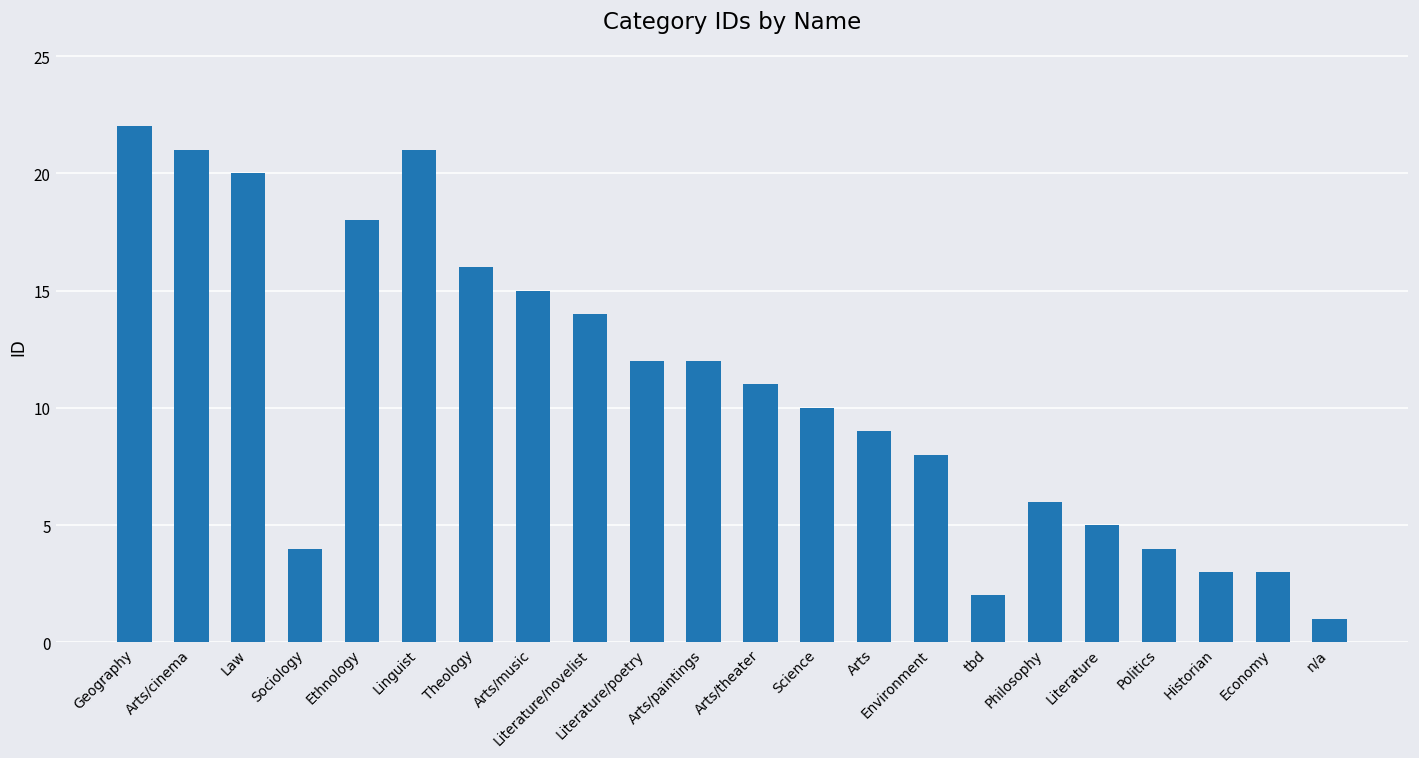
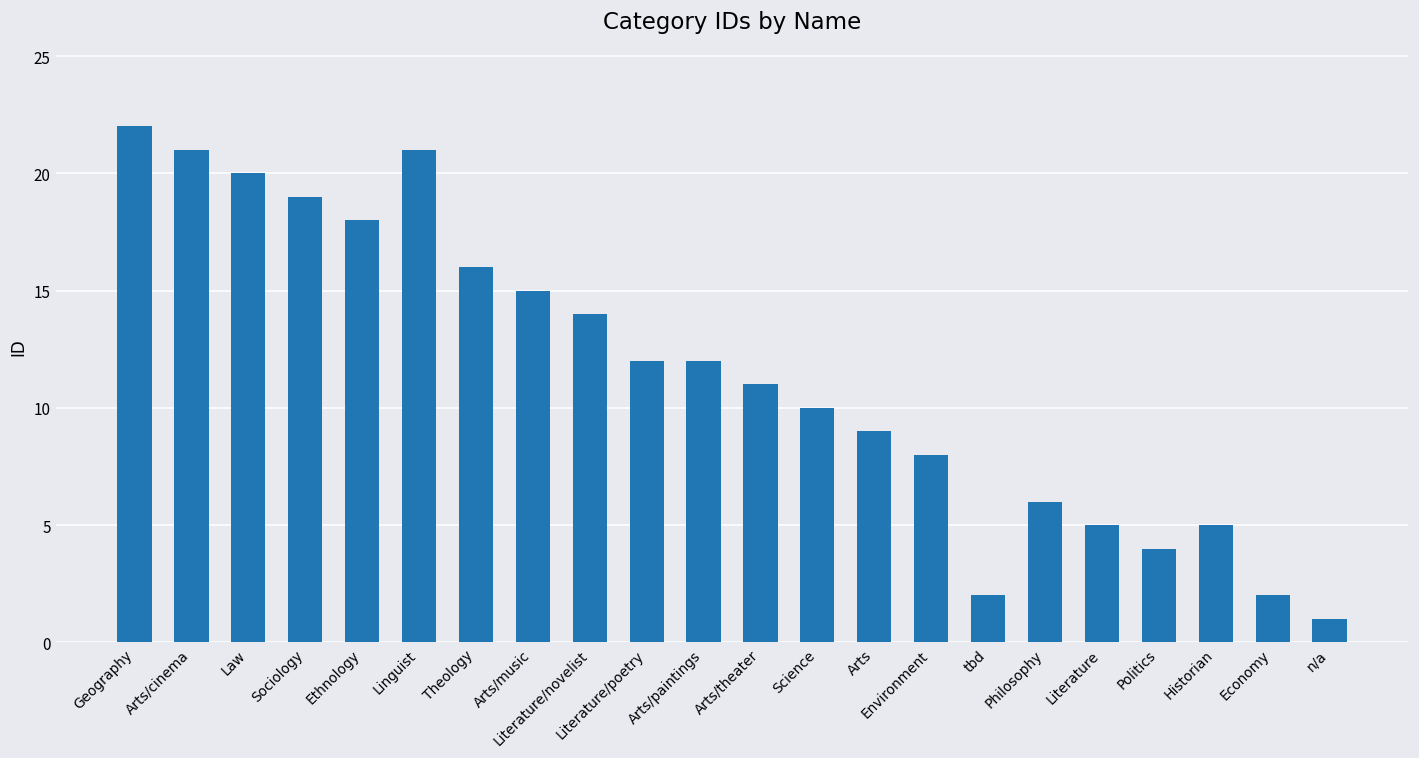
  {
    "Geography": 22,
    "Arts/cinema": 21,
    "Law": 20,
-   "Sociology": 4,
+   "Sociology": 19,
    "Ethnology": 18,
    "Linguist": 21,
    "Theology": 16,
    "Arts/music": 15,
    "Literature/novelist": 14,
    "Literature/poetry": 12,
    "Arts/paintings": 12,
    "Arts/theater": 11,
    "Science": 10,
    "Arts": 9,
    "Environment": 8,
    "tbd": 2,
    "Philosophy": 6,
    "Literature": 5,
    "Politics": 4,
-   "Historian": 3,
-   "Economy": 3,
+   "Historian": 5,
+   "Economy": 2,
    "n/a": 1
  }
